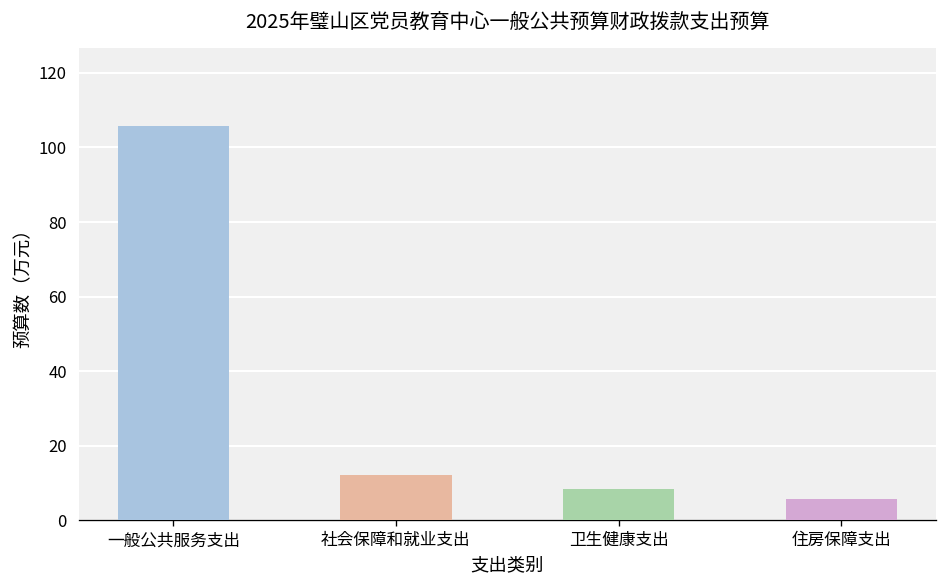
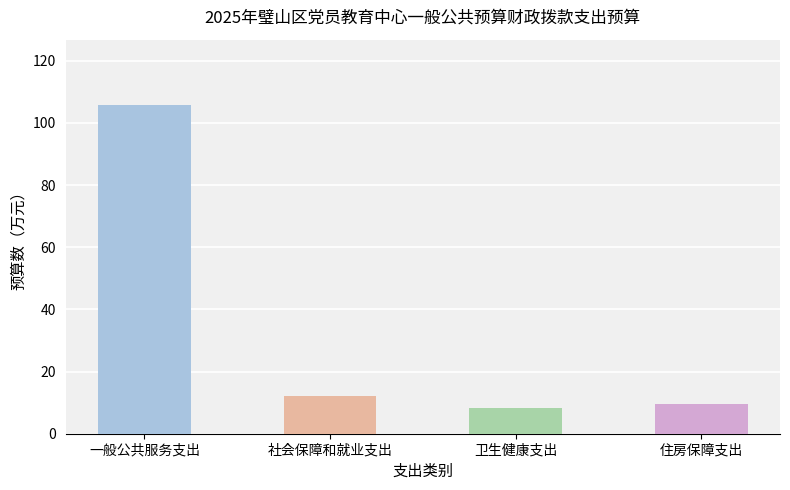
  {
    "一般公共服务支出": 106,
    "社会保障和就业支出": 12,
    "卫生健康支出": 8,
-   "住房保障支出": 6
+   "住房保障支出": 10
  }
